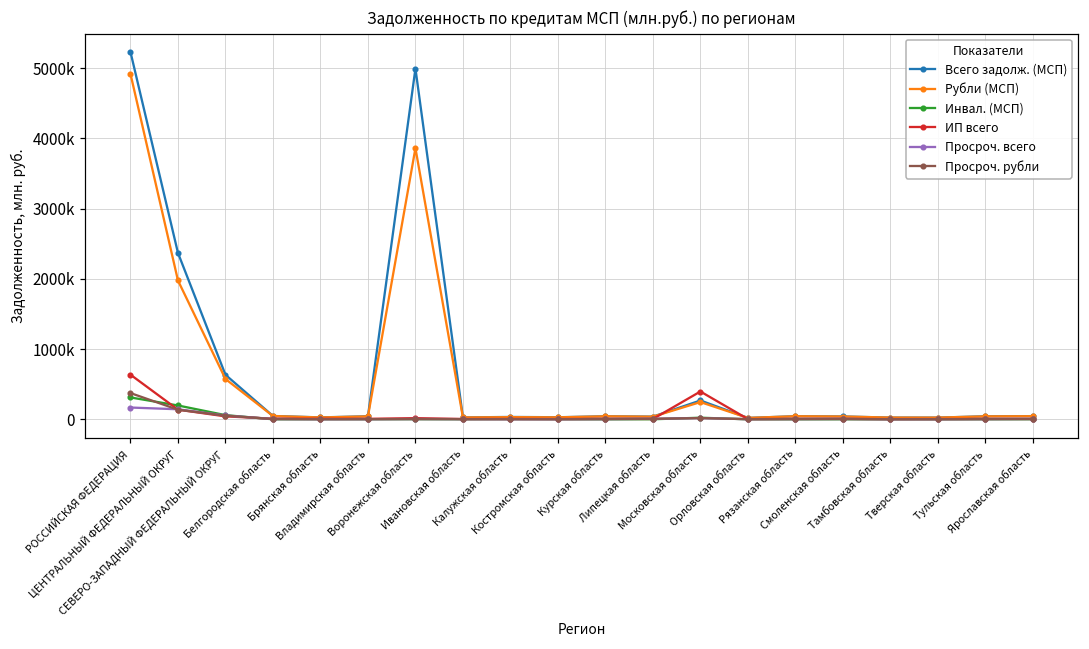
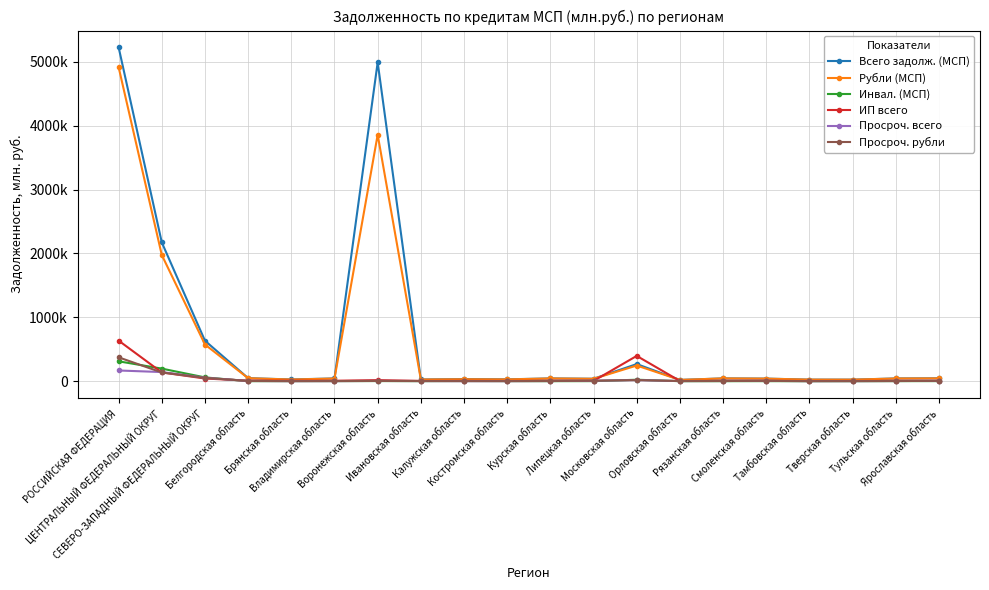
  {
    "Всего задолж. (МСП)": {
      "РОССИЙСКАЯ ФЕДЕРАЦИЯ": 5200000,
-     "ЦЕНТРАЛЬНЫЙ ФЕДЕРАЛЬНЫЙ ОКРУГ": 2400000,
+     "ЦЕНТРАЛЬНЫЙ ФЕДЕРАЛЬНЫЙ ОКРУГ": 2200000,
      "СЕВЕРО-ЗАПАДНЫЙ ФЕДЕРАЛЬНЫЙ ОКРУГ": 600000,
      "Воронежская область": 5000000
    },
    "Рубли (МСП)": {
      "РОССИЙСКАЯ ФЕДЕРАЦИЯ": 4900000,
      "ЦЕНТРАЛЬНЫЙ ФЕДЕРАЛЬНЫЙ ОКРУГ": 2000000,
      "СЕВЕРО-ЗАПАДНЫЙ ФЕДЕРАЛЬНЫЙ ОКРУГ": 600000,
      "Воронежская область": 3900000
    },
    "Инвал. (МСП)": {
      "РОССИЙСКАЯ ФЕДЕРАЦИЯ": 300000,
      "ЦЕНТРАЛЬНЫЙ ФЕДЕРАЛЬНЫЙ ОКРУГ": 200000
    },
    "ИП всего": {
      "РОССИЙСКАЯ ФЕДЕРАЦИЯ": 600000,
      "Московская область": 400000
    },
    "Просроч. всего": {
      "РОССИЙСКАЯ ФЕДЕРАЦИЯ": 200000
    },
    "Просроч. рубли": {
      "РОССИЙСКАЯ ФЕДЕРАЦИЯ": 400000
    }
  }
